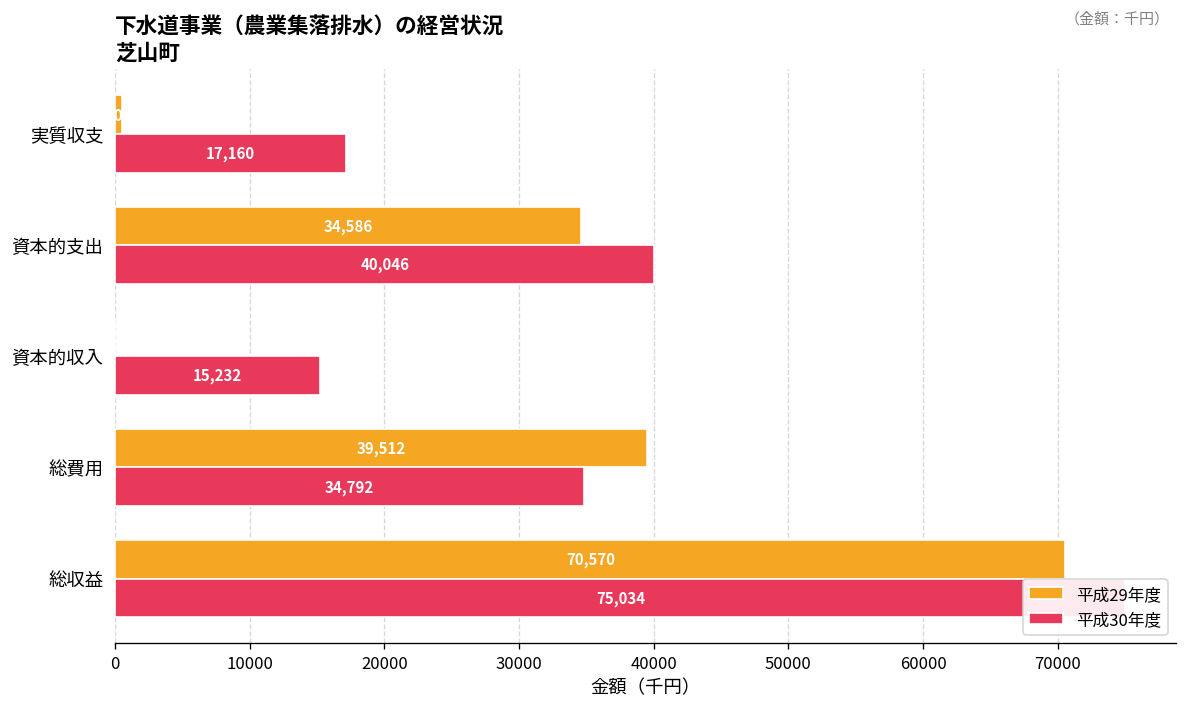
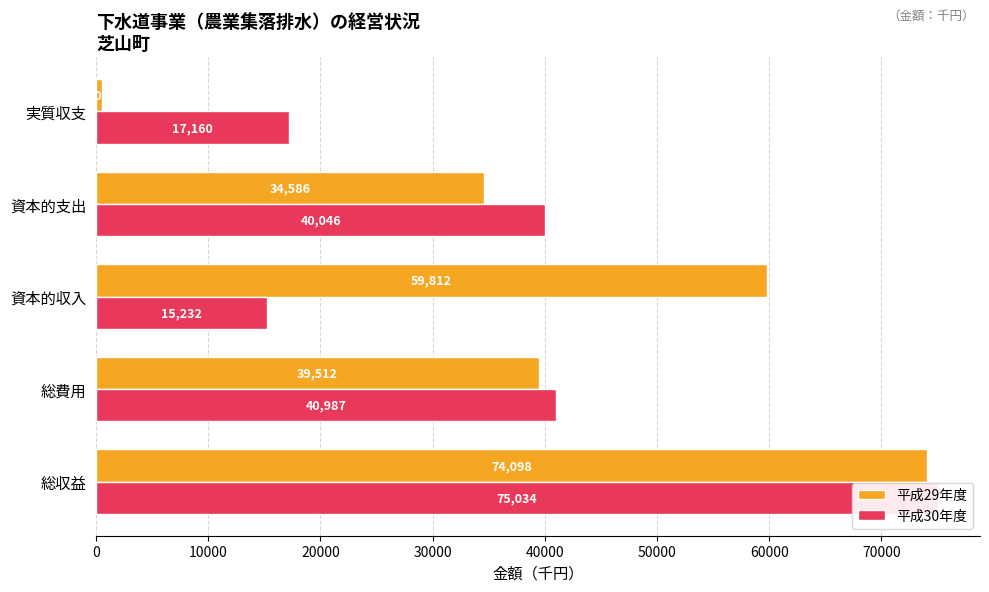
  {
    "平成29年度": {
      "資本的支出": "34,586",
-     "資本的収入": "0",
+     "資本的収入": "59800",
      "総費用": "39,512",
-     "総収益": "70,570"
+     "総収益": "74,098"
    },
    "平成30年度": {
      "実質収支": "17,160",
      "資本的支出": "40,046",
      "資本的収入": "15,232",
-     "総費用": "34,792"
+     "総費用": "40,987"
    }
  }
